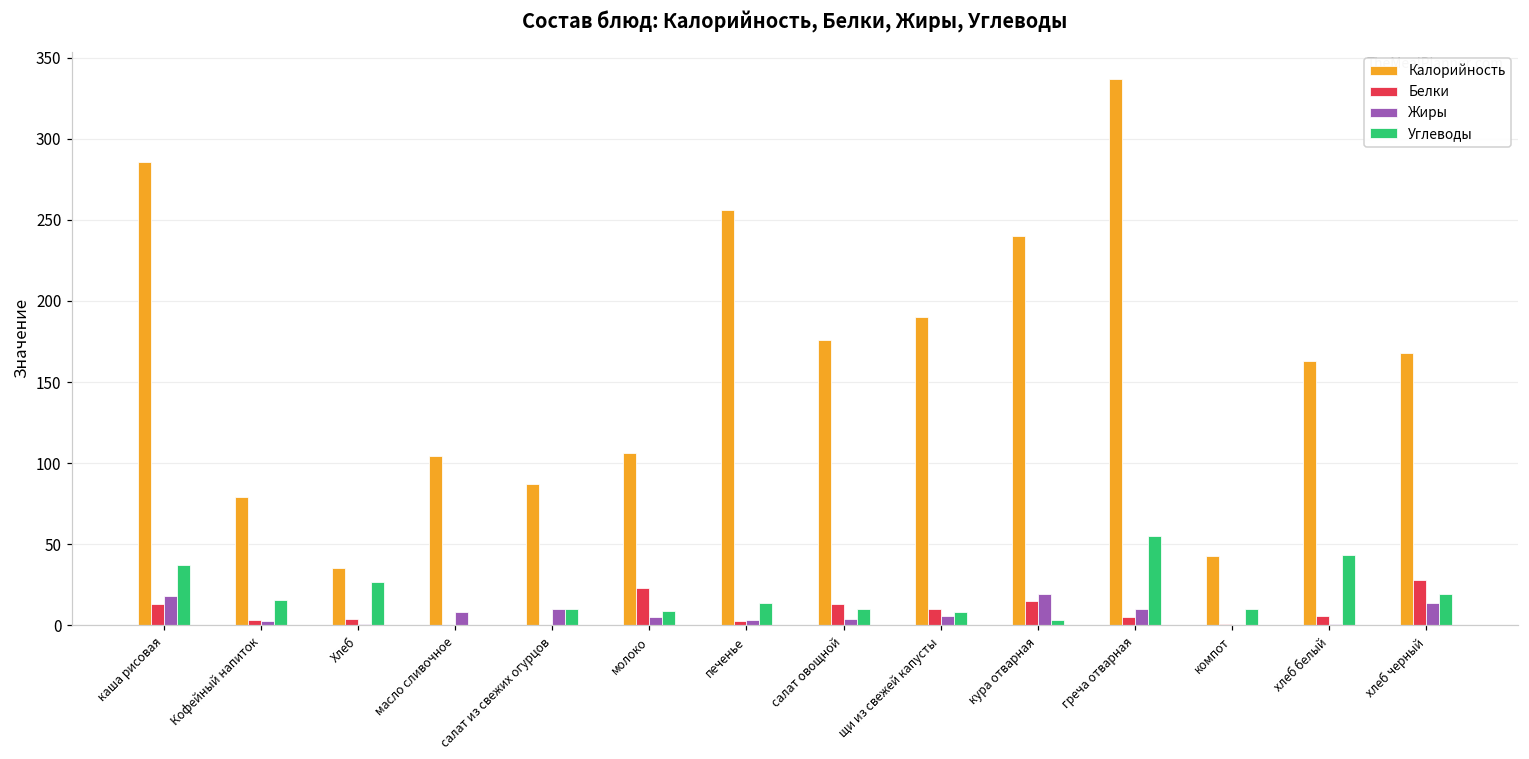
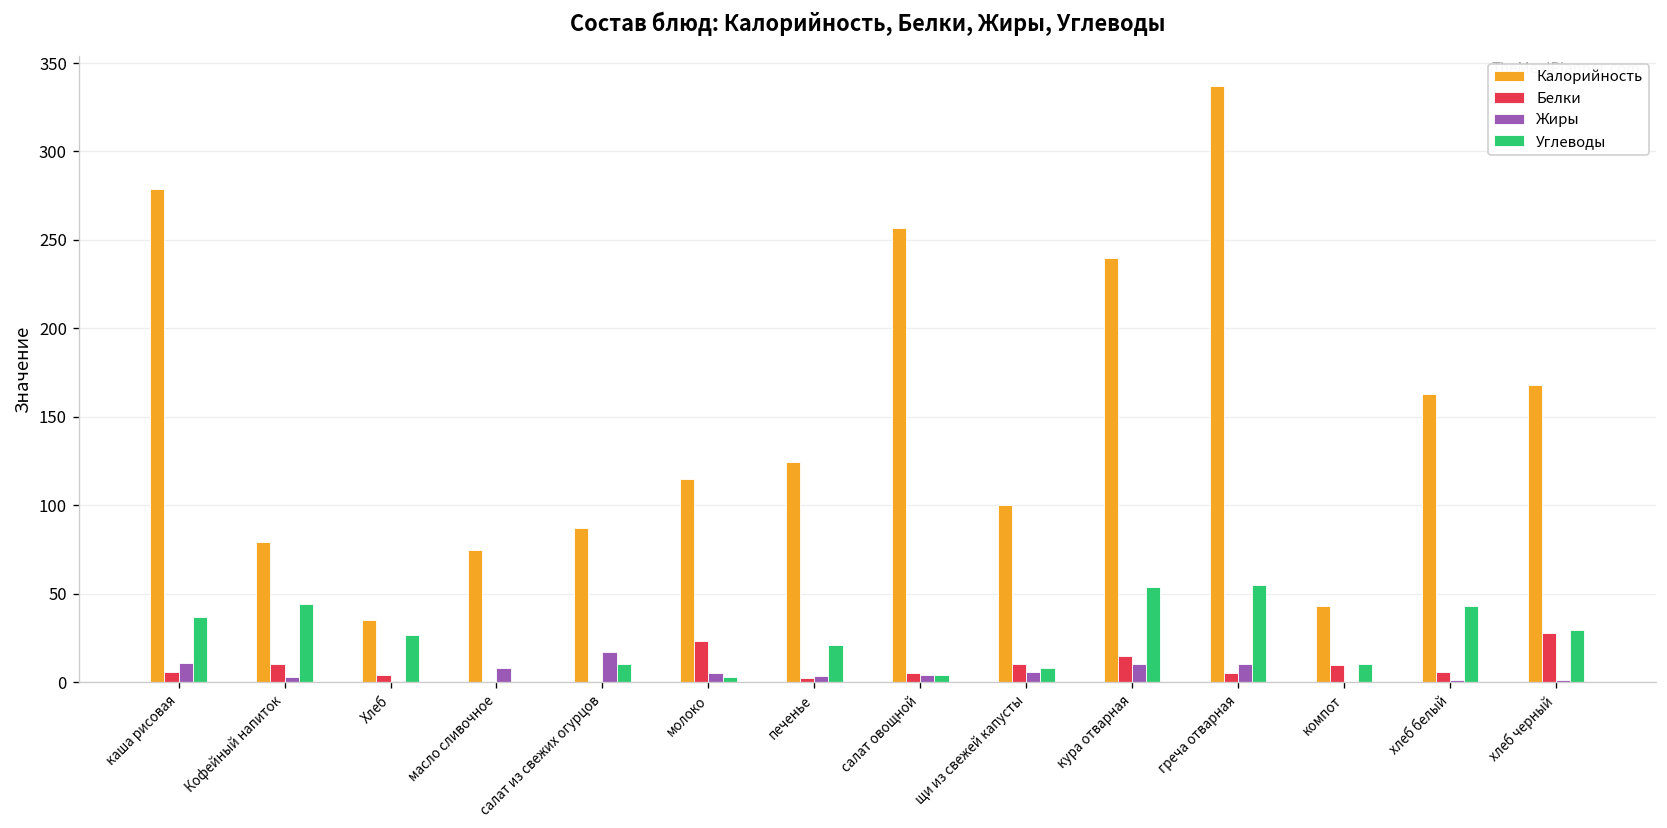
  {
    "Калорийность": {
-     "каша рисовая": 286,
+     "каша рисовая": 279,
      "Кофейный напиток": 79,
      "Хлеб": 35,
-     "масло сливочное": 105,
+     "масло сливочное": 75,
      "салат из свежих огурцов": 87,
-     "молоко": 106,
-     "печенье": 256,
-     "салат овощной": 176,
-     "щи из свежей капусты": 190,
+     "молоко": 115,
+     "печенье": 124,
+     "салат овощной": 257,
+     "щи из свежей капусты": 100,
      "кура отварная": 240,
      "греча отварная": 337,
      "компот": 43,
      "хлеб белый": 163,
      "хлеб черный": 168
    },
    "Белки": {
-     "каша рисовая": 13,
-     "Кофейный напиток": 3,
+     "каша рисовая": 6,
+     "Кофейный напиток": 10,
      "Хлеб": 4,
      "салат из свежих огурцов": 0,
      "молоко": 23,
      "печенье": 3,
-     "салат овощной": 13,
+     "салат овощной": 5,
      "щи из свежей капусты": 10,
      "кура отварная": 15,
      "греча отварная": 5,
-     "компот": 1,
+     "компот": 10,
      "хлеб белый": 6,
      "хлеб черный": 28
    },
    "Жиры": {
-     "каша рисовая": 18,
+     "каша рисовая": 11,
      "Кофейный напиток": 3,
      "масло сливочное": 8,
-     "салат из свежих огурцов": 10,
+     "салат из свежих огурцов": 17,
      "молоко": 5,
      "печенье": 3,
      "салат овощной": 4,
      "щи из свежей капусты": 6,
-     "кура отварная": 19,
+     "кура отварная": 10,
      "греча отварная": 10,
      "компот": 0,
-     "хлеб черный": 14
+     "хлеб черный": 1
    },
    "Углеводы": {
      "каша рисовая": 37,
-     "Кофейный напиток": 16,
+     "Кофейный напиток": 44,
      "Хлеб": 26,
      "салат из свежих огурцов": 10,
-     "молоко": 9,
-     "печенье": 14,
-     "салат овощной": 10,
+     "молоко": 3,
+     "печенье": 21,
+     "салат овощной": 4,
      "щи из свежей капусты": 8,
-     "кура отварная": 3,
+     "кура отварная": 54,
      "греча отварная": 55,
      "компот": 10,
      "хлеб белый": 43,
-     "хлеб черный": 20
+     "хлеб черный": 30
    }
  }
